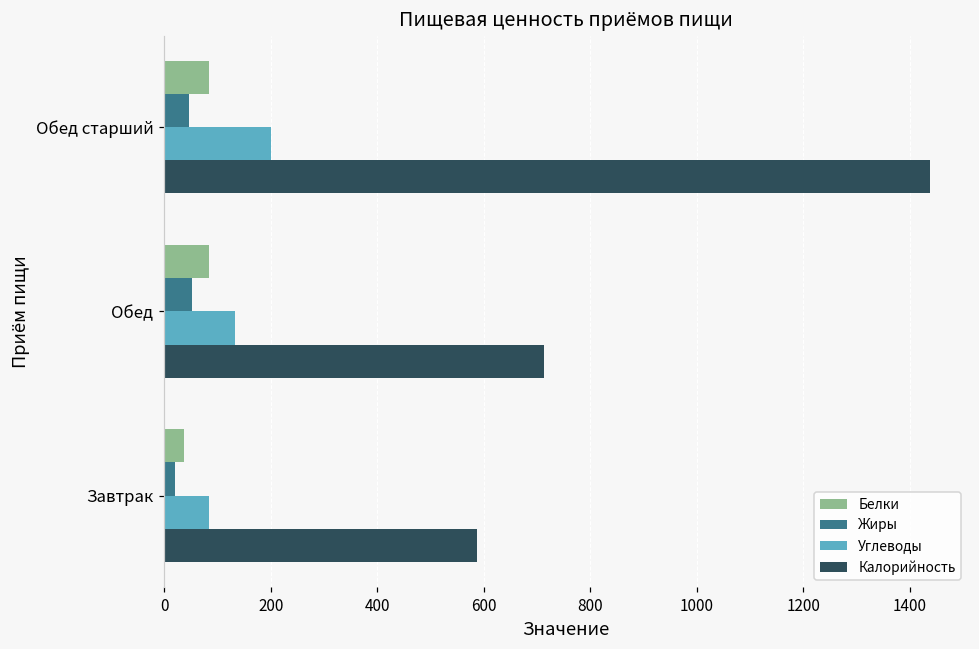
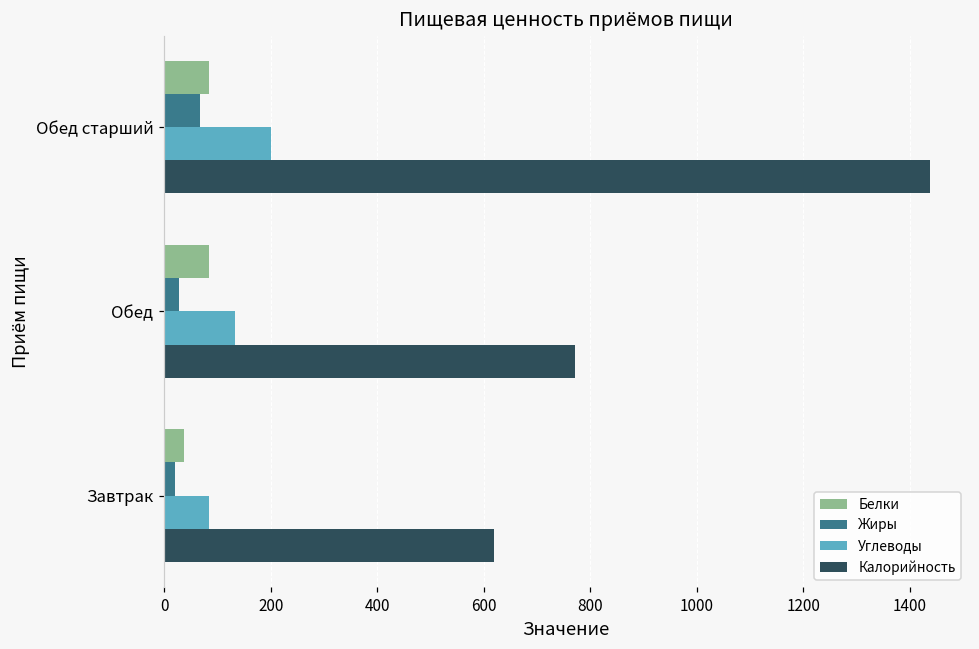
  {
    "Белки": {
      "Обед старший": 80,
      "Обед": 80,
      "Завтрак": 40
    },
    "Жиры": {
-     "Обед старший": 50,
-     "Обед": 50,
+     "Обед старший": 70,
+     "Обед": 30,
      "Завтрак": 20
    },
    "Углеводы": {
      "Обед старший": 200,
      "Обед": 130,
      "Завтрак": 80
    },
    "Калорийность": {
      "Обед старший": 1440,
-     "Обед": 710,
-     "Завтрак": 590
+     "Обед": 770,
+     "Завтрак": 620
    }
  }
